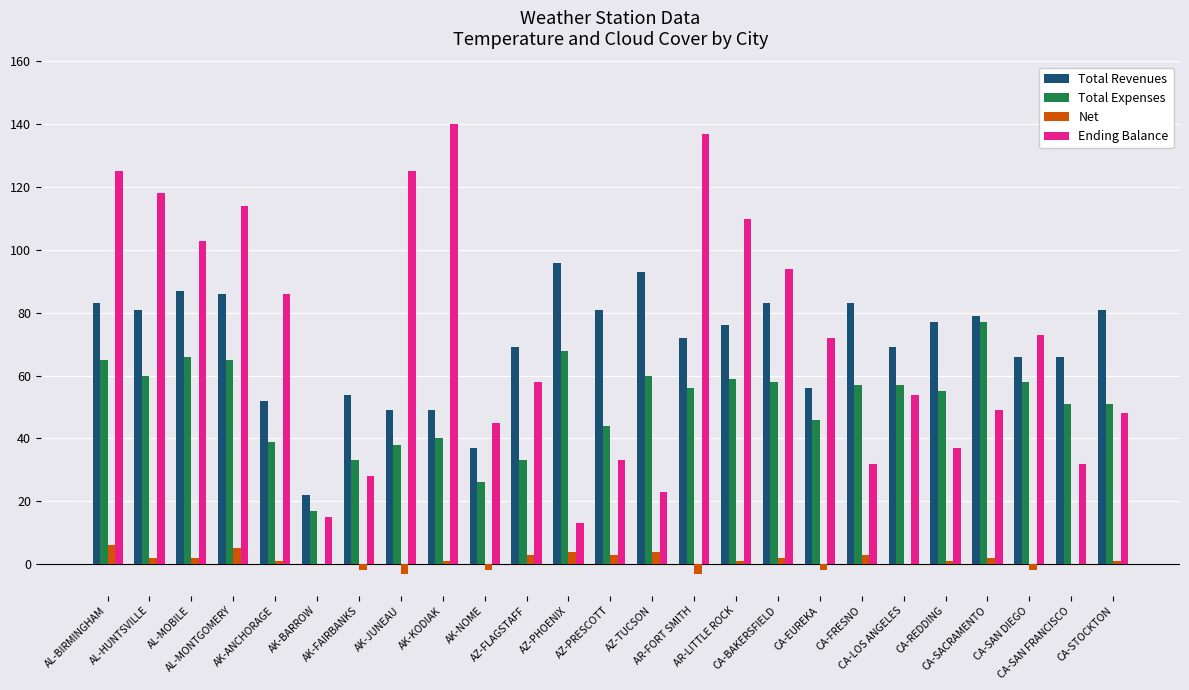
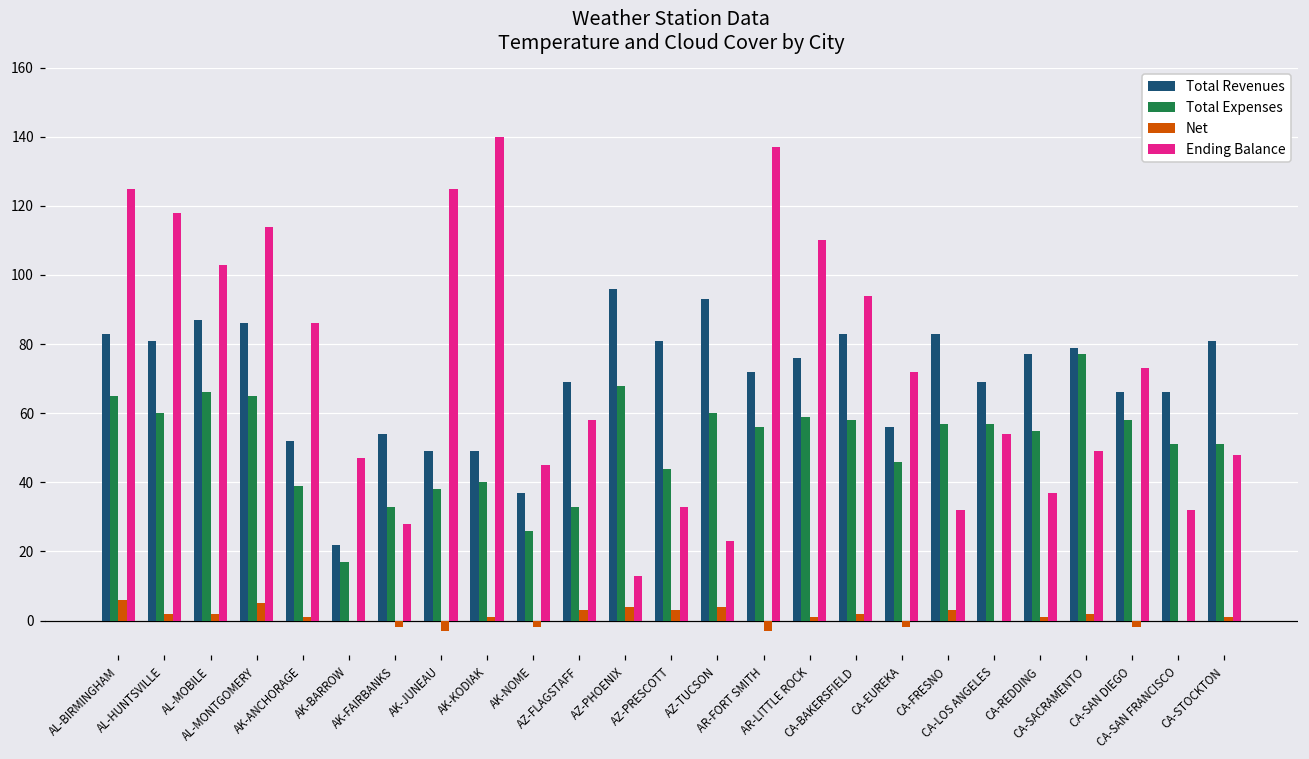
  {
    "Total Revenues": {
      "AL-BIRMINGHAM": 83,
      "AL-HUNTSVILLE": 81,
      "AL-MOBILE": 87,
      "AL-MONTGOMERY": 86,
      "AK-ANCHORAGE": 52,
      "AK-BARROW": 22,
      "AK-FAIRBANKS": 54,
      "AK-JUNEAU": 49,
      "AK-KODIAK": 49,
      "AK-NOME": 37,
      "AZ-FLAGSTAFF": 69,
      "AZ-PHOENIX": 96,
      "AZ-PRESCOTT": 81,
      "AZ-TUCSON": 93,
      "AR-FORT SMITH": 72,
      "AR-LITTLE ROCK": 76,
      "CA-BAKERSFIELD": 83,
      "CA-EUREKA": 56,
      "CA-FRESNO": 83,
      "CA-LOS ANGELES": 69,
      "CA-REDDING": 77,
      "CA-SACRAMENTO": 79,
      "CA-SAN DIEGO": 66,
      "CA-SAN FRANCISCO": 66,
      "CA-STOCKTON": 81
    },
    "Total Expenses": {
      "AL-BIRMINGHAM": 65,
      "AL-HUNTSVILLE": 60,
      "AL-MOBILE": 66,
      "AL-MONTGOMERY": 65,
      "AK-ANCHORAGE": 39,
      "AK-BARROW": 17,
      "AK-FAIRBANKS": 33,
      "AK-JUNEAU": 38,
      "AK-KODIAK": 40,
      "AK-NOME": 26,
      "AZ-FLAGSTAFF": 33,
      "AZ-PHOENIX": 68,
      "AZ-PRESCOTT": 44,
      "AZ-TUCSON": 60,
      "AR-FORT SMITH": 56,
      "AR-LITTLE ROCK": 59,
      "CA-BAKERSFIELD": 58,
      "CA-EUREKA": 46,
      "CA-FRESNO": 57,
      "CA-LOS ANGELES": 57,
      "CA-REDDING": 55,
      "CA-SACRAMENTO": 77,
      "CA-SAN DIEGO": 58,
      "CA-SAN FRANCISCO": 51,
      "CA-STOCKTON": 51
    },
    "Net": {
      "AL-BIRMINGHAM": 6,
      "AL-HUNTSVILLE": 2,
      "AL-MOBILE": 2,
      "AL-MONTGOMERY": 5,
      "AK-ANCHORAGE": 1,
      "AK-BARROW": 0,
      "AK-FAIRBANKS": -2,
      "AK-JUNEAU": -3,
      "AK-KODIAK": 1,
      "AK-NOME": -2,
      "AZ-FLAGSTAFF": 3,
      "AZ-PHOENIX": 4,
      "AZ-PRESCOTT": 3,
      "AZ-TUCSON": 4,
      "AR-FORT SMITH": -3,
      "AR-LITTLE ROCK": 1,
      "CA-BAKERSFIELD": 2,
      "CA-EUREKA": -2,
      "CA-FRESNO": 3,
      "CA-LOS ANGELES": 0,
      "CA-REDDING": 1,
      "CA-SACRAMENTO": 2,
      "CA-SAN DIEGO": -2,
      "CA-SAN FRANCISCO": 0,
      "CA-STOCKTON": 1
    },
    "Ending Balance": {
      "AL-BIRMINGHAM": 125,
      "AL-HUNTSVILLE": 118,
      "AL-MOBILE": 103,
      "AL-MONTGOMERY": 114,
      "AK-ANCHORAGE": 86,
-     "AK-BARROW": 15,
+     "AK-BARROW": 47,
      "AK-FAIRBANKS": 28,
      "AK-JUNEAU": 125,
      "AK-KODIAK": 140,
      "AK-NOME": 45,
      "AZ-FLAGSTAFF": 58,
      "AZ-PHOENIX": 13,
      "AZ-PRESCOTT": 33,
      "AZ-TUCSON": 23,
      "AR-FORT SMITH": 137,
      "AR-LITTLE ROCK": 110,
      "CA-BAKERSFIELD": 94,
      "CA-EUREKA": 72,
      "CA-FRESNO": 32,
      "CA-LOS ANGELES": 54,
      "CA-REDDING": 37,
      "CA-SACRAMENTO": 49,
      "CA-SAN DIEGO": 73,
      "CA-SAN FRANCISCO": 32,
      "CA-STOCKTON": 48
    }
  }
